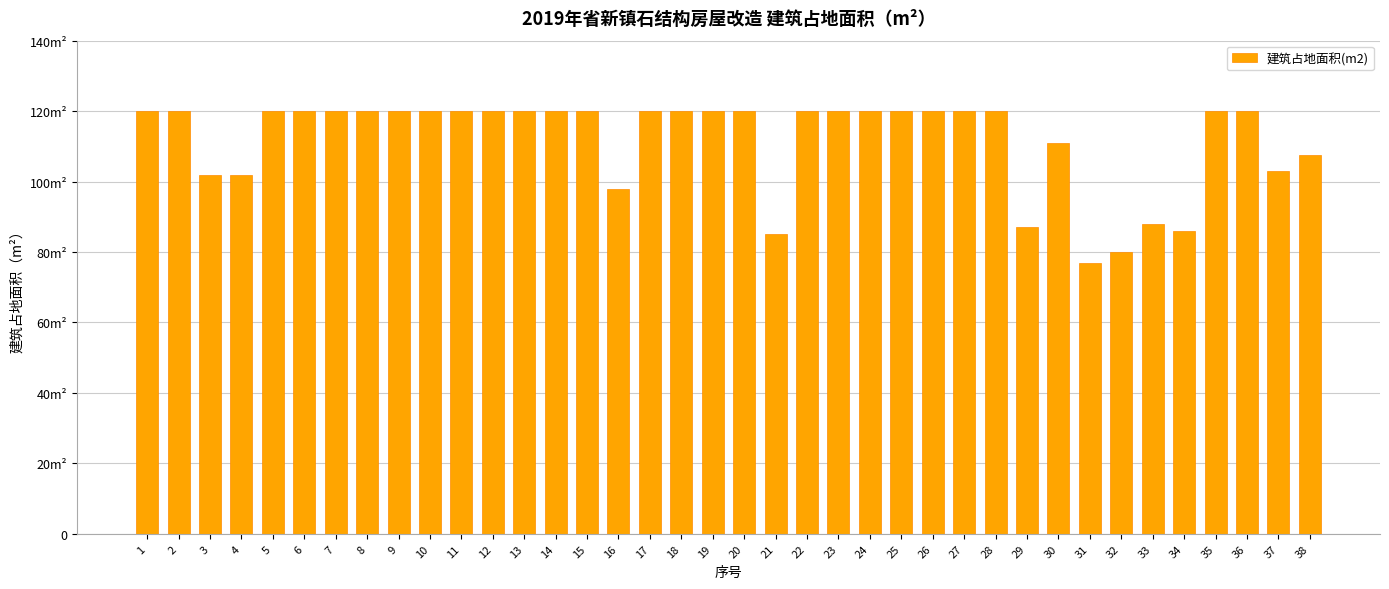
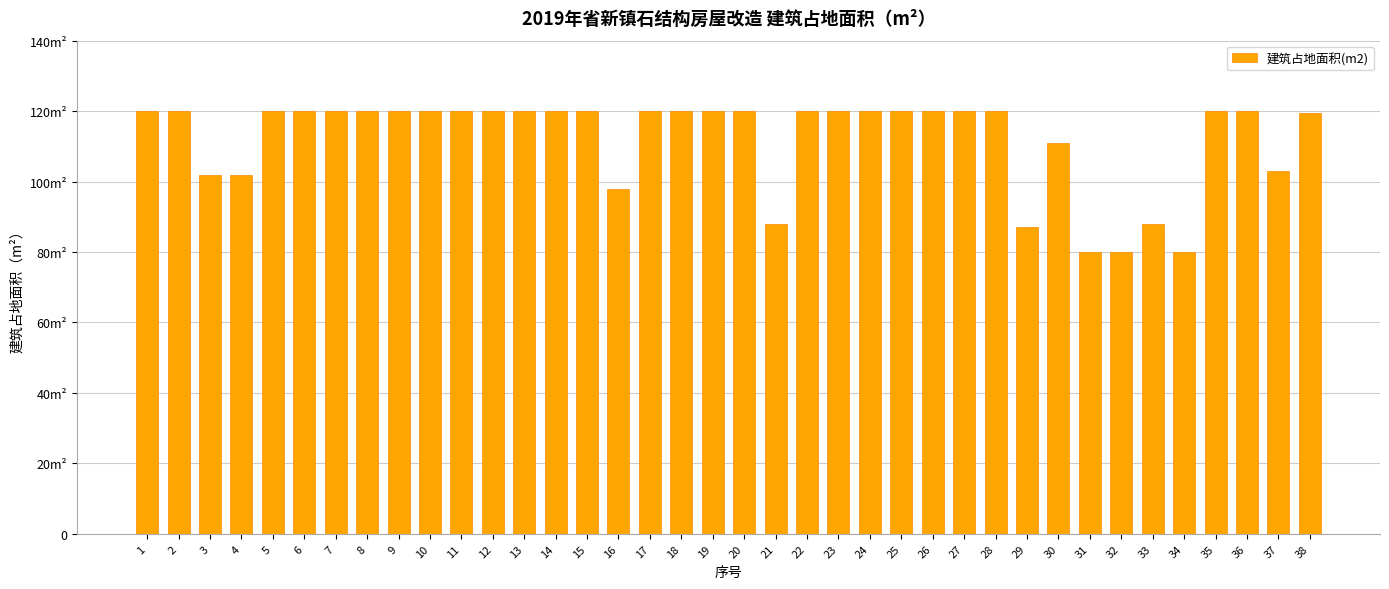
  {
    "1": "120m²",
    "2": "120m²",
    "3": "102m²",
    "4": "102m²",
    "5": "120m²",
    "6": "120m²",
    "7": "120m²",
    "8": "120m²",
    "9": "120m²",
    "10": "120m²",
    "11": "120m²",
    "12": "120m²",
    "13": "120m²",
    "14": "120m²",
    "15": "120m²",
    "16": "98m²",
    "17": "120m²",
    "18": "120m²",
    "19": "120m²",
    "20": "120m²",
-   "21": "85m²",
+   "21": "88m²",
    "22": "120m²",
    "23": "120m²",
    "24": "120m²",
    "25": "120m²",
    "26": "120m²",
    "27": "120m²",
    "28": "120m²",
    "29": "87m²",
    "30": "111m²",
-   "31": "77m²",
+   "31": "80m²",
    "32": "80m²",
    "33": "88m²",
-   "34": "86m²",
+   "34": "80m²",
    "35": "120m²",
    "36": "120m²",
    "37": "103m²",
-   "38": "107m²"
+   "38": "119m²"
  }
